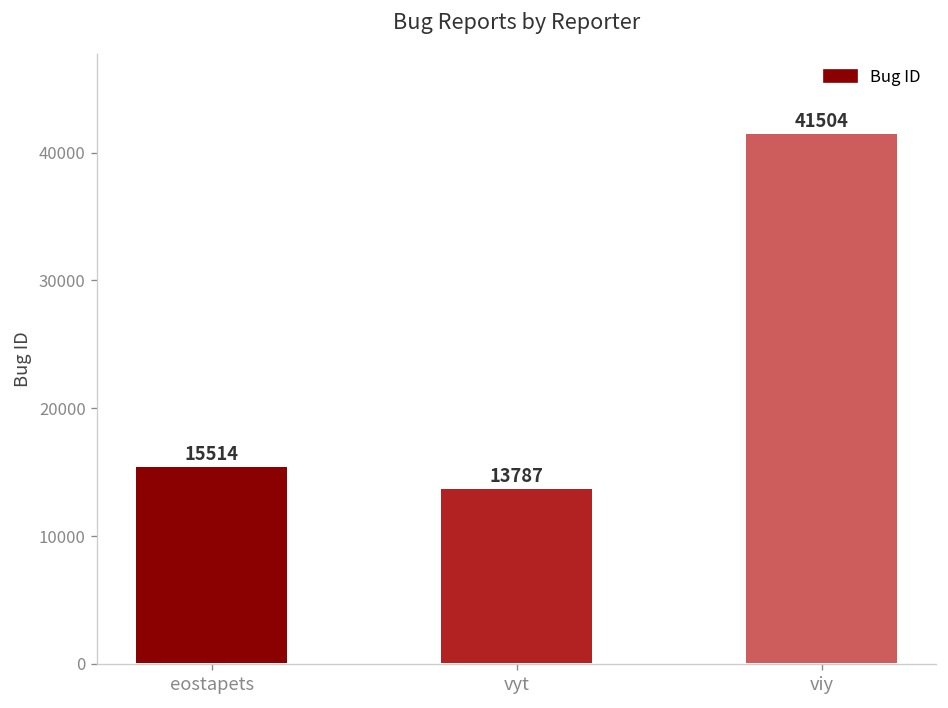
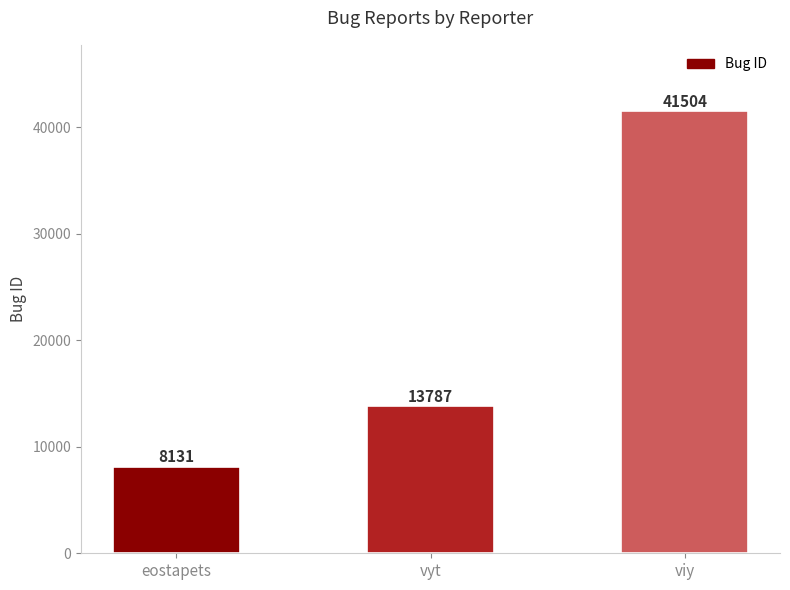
  {
-   "eostapets": 15514,
+   "eostapets": 8131,
    "vyt": 13787,
    "viy": 41504
  }
